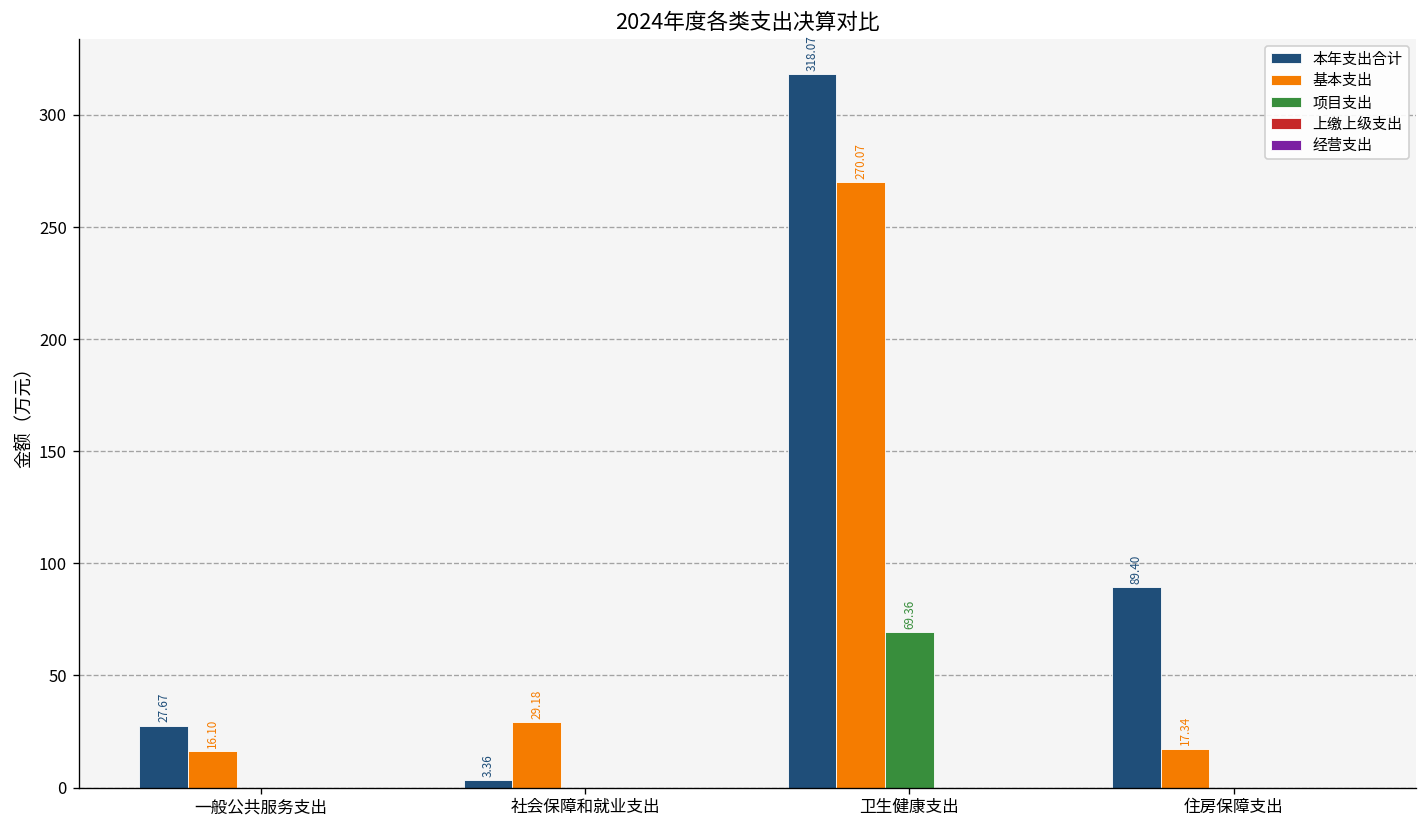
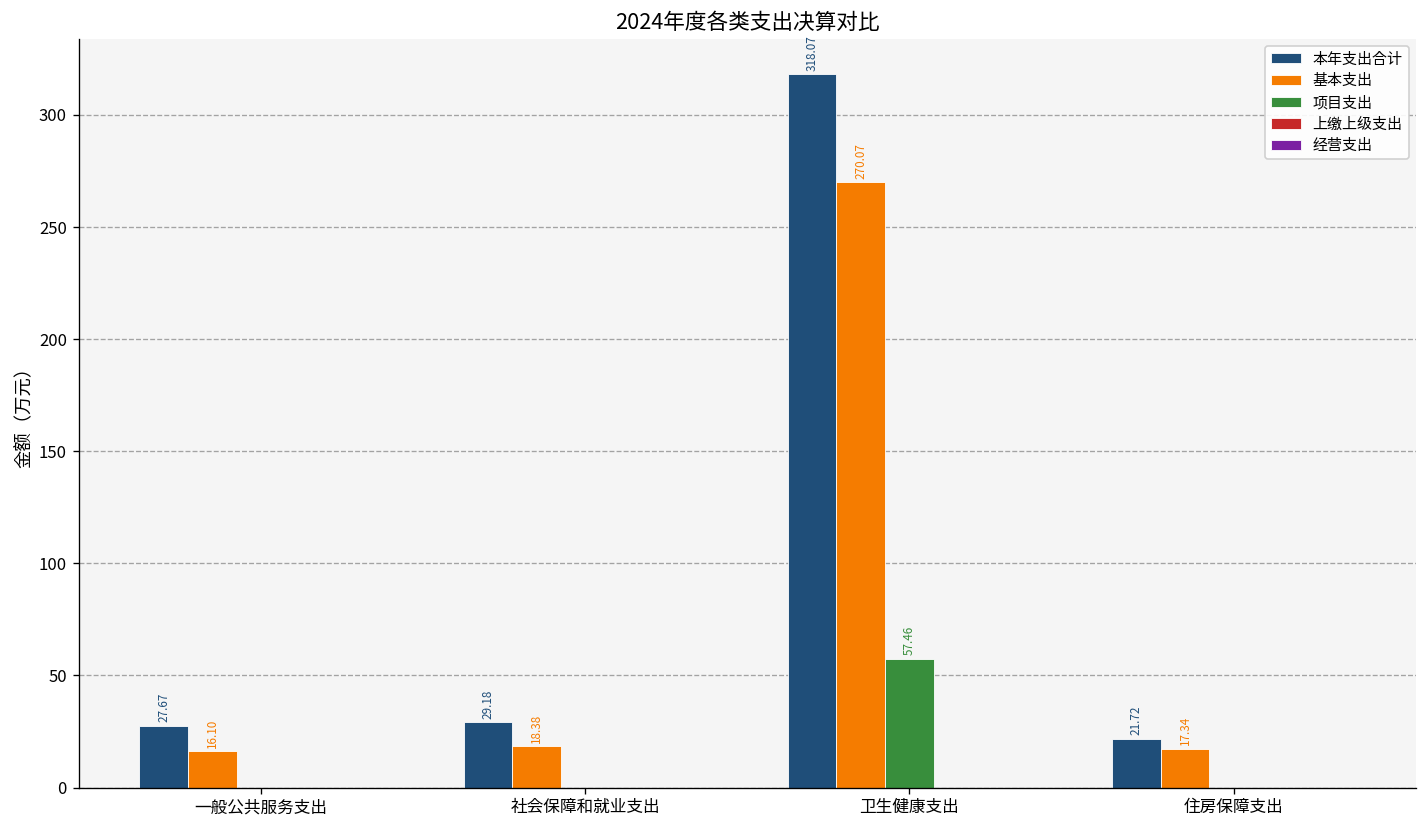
  {
    "本年支出合计": {
      "一般公共服务支出": 27.67,
-     "社会保障和就业支出": 3.36,
+     "社会保障和就业支出": 29.18,
      "卫生健康支出": 318.07,
-     "住房保障支出": 89.40
+     "住房保障支出": 21.72
    },
    "基本支出": {
      "一般公共服务支出": 16.10,
-     "社会保障和就业支出": 29.18,
+     "社会保障和就业支出": 18.38,
      "卫生健康支出": 270.07,
      "住房保障支出": 17.34
    },
    "项目支出": {
-     "卫生健康支出": 69.36
+     "卫生健康支出": 57.46
    },
    "上缴上级支出": {
      "一般公共服务支出": 0,
      "社会保障和就业支出": 0,
      "卫生健康支出": 0,
      "住房保障支出": 0
    },
    "经营支出": {
      "一般公共服务支出": 0,
      "社会保障和就业支出": 0,
      "卫生健康支出": 0,
      "住房保障支出": 0
    }
  }
